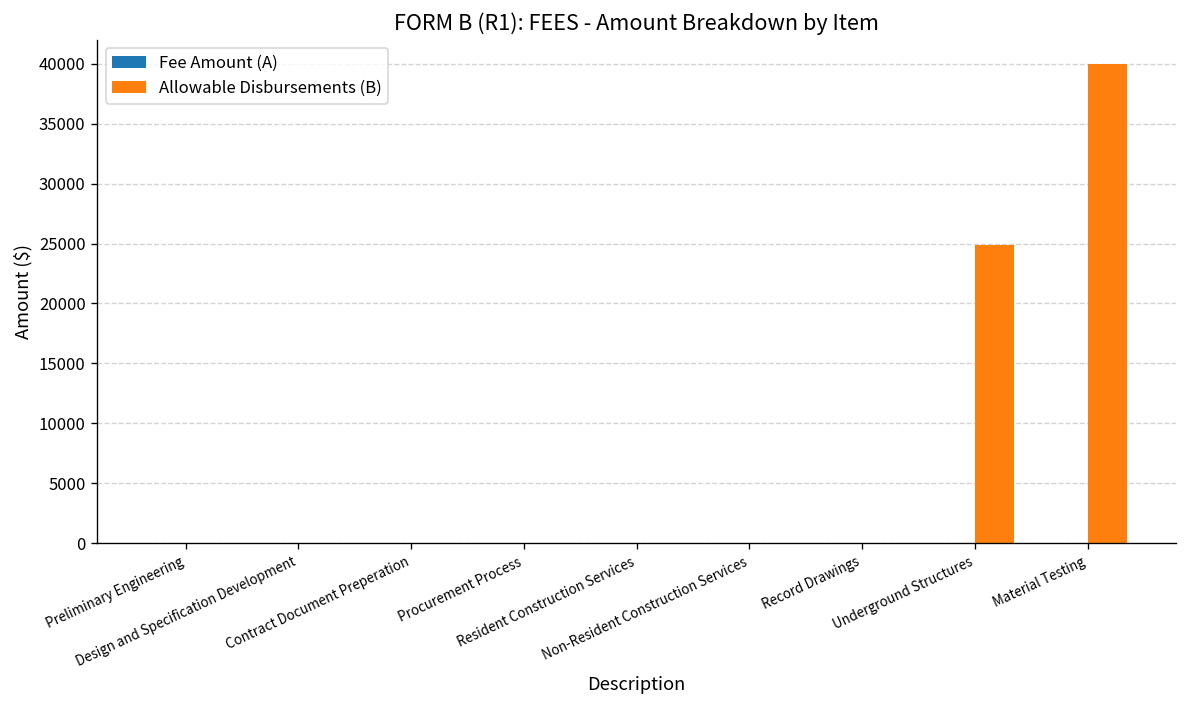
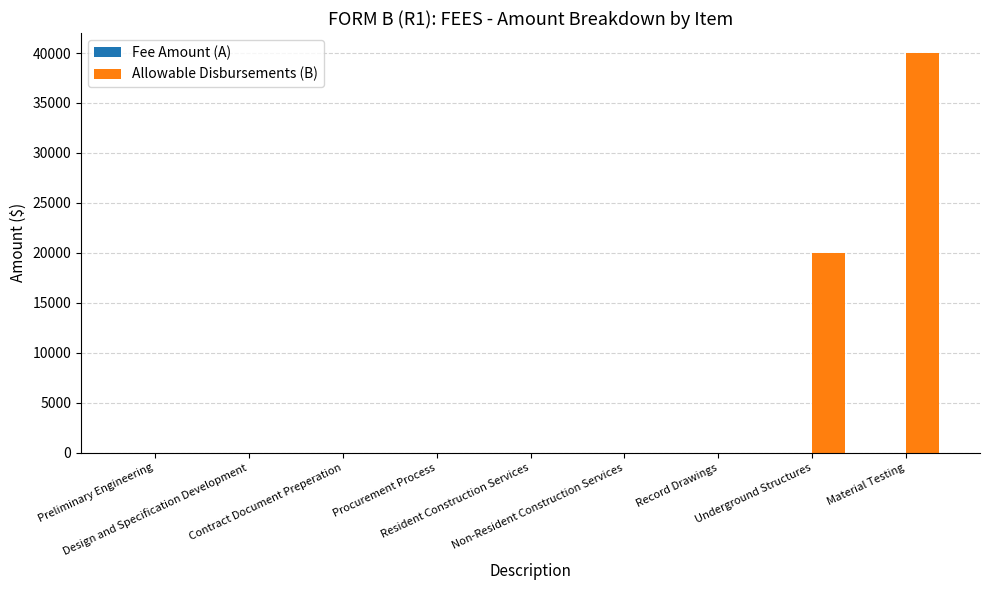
  {
    "Fee Amount (A)": {
      "Preliminary Engineering": 0,
      "Design and Specification Development": 0,
      "Contract Document Preperation": 0,
      "Procurement Process": 0,
      "Resident Construction Services": 0,
      "Non-Resident Construction Services": 0,
      "Record Drawings": 0,
      "Underground Structures": 0,
      "Material Testing": 0
    },
    "Allowable Disbursements (B)": {
      "Preliminary Engineering": 0,
      "Design and Specification Development": 0,
      "Contract Document Preperation": 0,
      "Procurement Process": 0,
      "Resident Construction Services": 0,
      "Non-Resident Construction Services": 0,
      "Record Drawings": 0,
-     "Underground Structures": 25000,
+     "Underground Structures": 20000,
      "Material Testing": 40000
    }
  }
